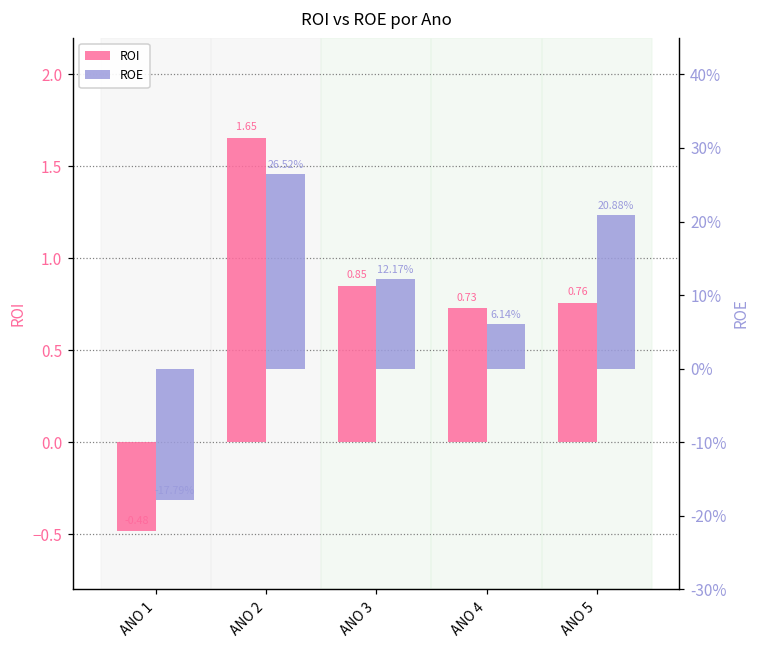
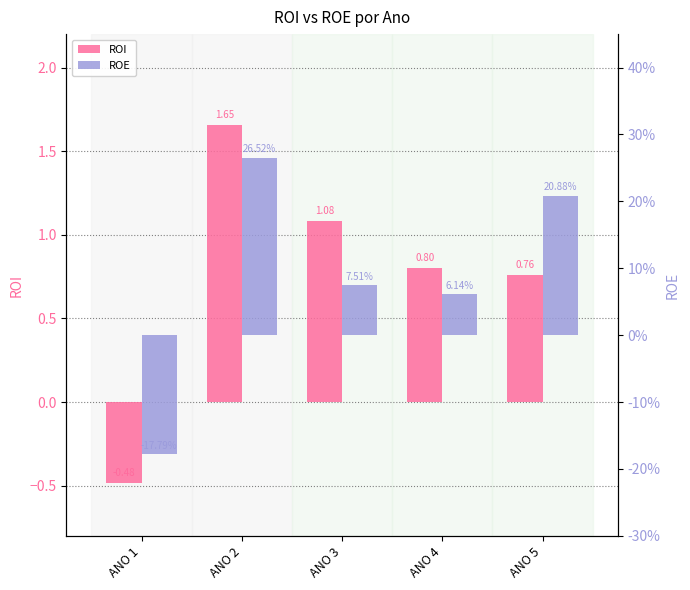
  {
    "ROI": {
      "ANO 2": "1.65",
-     "ANO 3": "0.85",
-     "ANO 4": "0.73",
+     "ANO 3": "1.08",
+     "ANO 4": "0.80",
      "ANO 5": "0.76"
    },
    "ROE": {
      "ANO 2": "26.52%",
-     "ANO 3": "12.17%",
+     "ANO 3": "7.51%",
      "ANO 4": "6.14%",
      "ANO 5": "20.88%"
    }
  }
